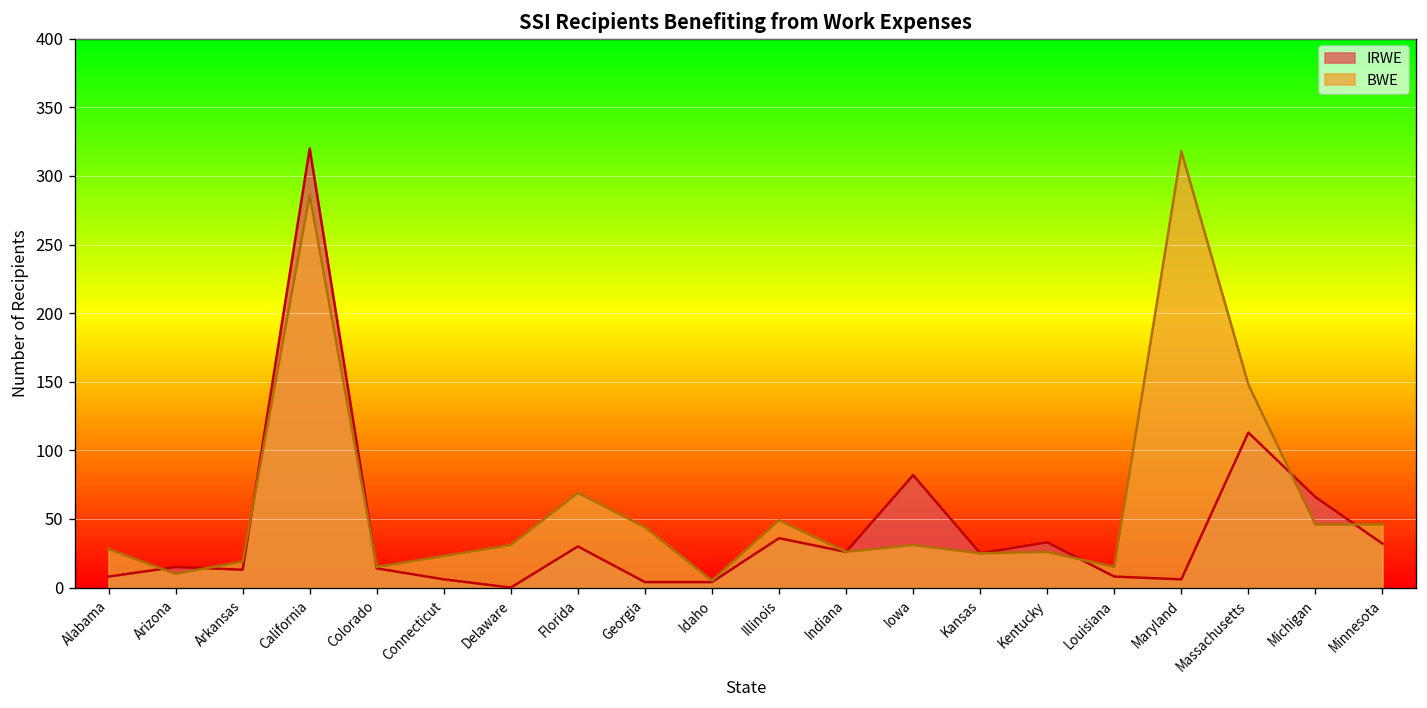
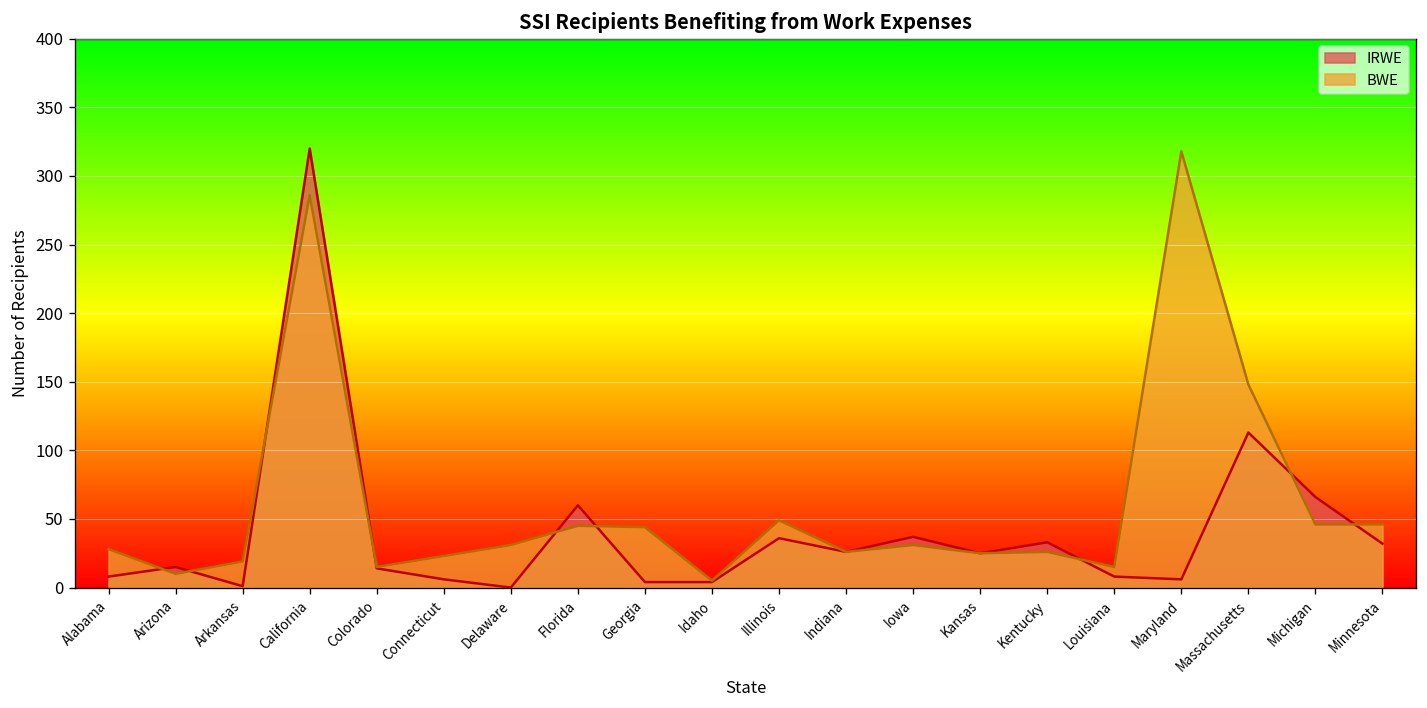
  {
    "IRWE": {
      "Alabama": 8,
      "Arizona": 15,
-     "Arkansas": 13,
+     "Arkansas": 1,
      "California": 320,
      "Connecticut": 6,
      "Delaware": 0,
-     "Florida": 30,
+     "Florida": 60,
      "Georgia": 4,
      "Illinois": 36,
-     "Iowa": 82,
+     "Iowa": 37,
      "Kentucky": 33,
      "Louisiana": 8,
      "Maryland": 6,
      "Massachusetts": 113,
      "Michigan": 66,
      "Minnesota": 32
    },
    "BWE": {
      "Alabama": 28,
      "Arizona": 10,
      "Arkansas": 19,
      "California": 286,
      "Connecticut": 23,
      "Delaware": 31,
-     "Florida": 69,
+     "Florida": 45,
      "Georgia": 44,
      "Illinois": 49,
      "Iowa": 31,
      "Kentucky": 26,
      "Louisiana": 15,
      "Maryland": 318,
      "Massachusetts": 148,
      "Michigan": 46,
      "Minnesota": 46
    }
  }
